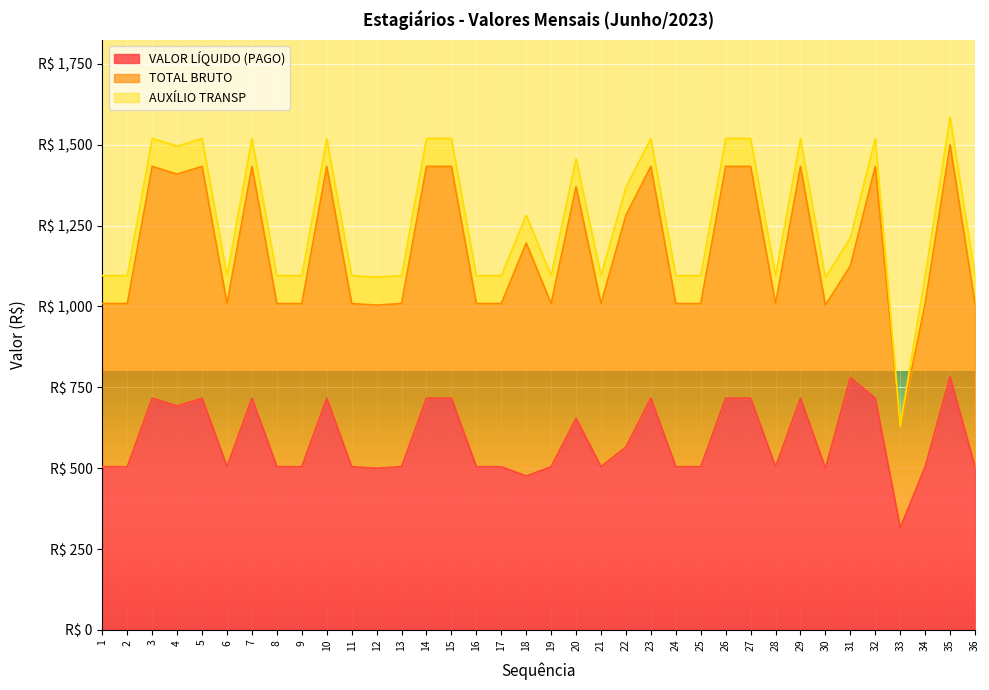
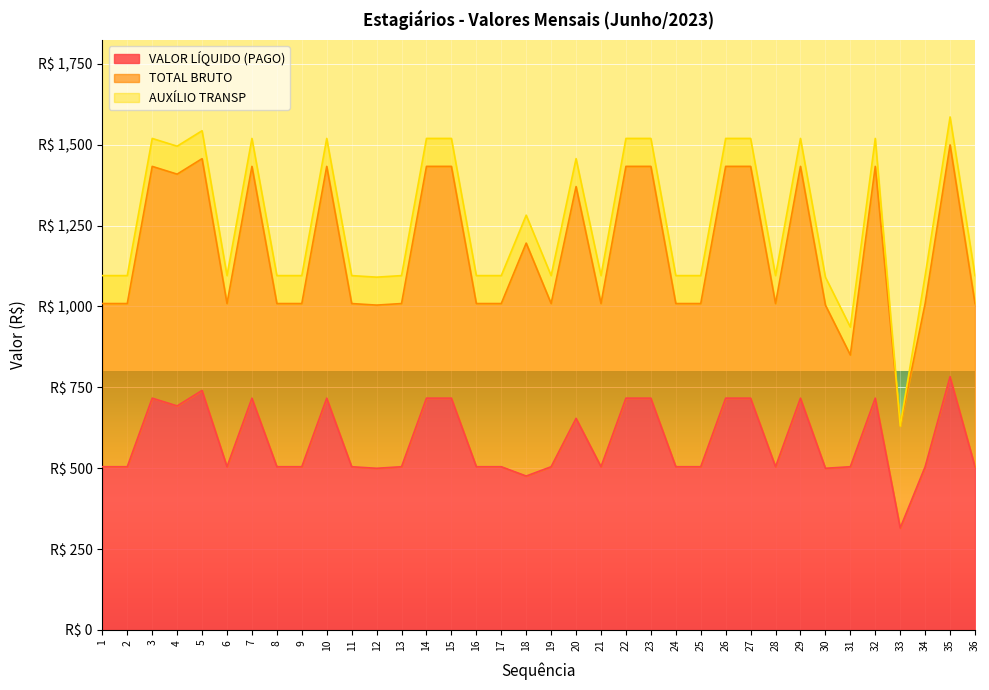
  {
    "VALOR LÍQUIDO (PAGO)": {
      "1": "R$ 500",
      "2": "R$ 500",
      "3": "R$ 720",
      "4": "R$ 690",
-     "5": "R$ 720",
+     "5": "R$ 740",
      "6": "R$ 500",
      "7": "R$ 720",
      "8": "R$ 500",
      "9": "R$ 500",
      "10": "R$ 720",
      "11": "R$ 500",
      "12": "R$ 500",
      "13": "R$ 500",
      "14": "R$ 720",
      "15": "R$ 720",
      "16": "R$ 500",
      "17": "R$ 500",
      "18": "R$ 480",
      "19": "R$ 500",
      "20": "R$ 650",
      "21": "R$ 500",
-     "22": "R$ 570",
+     "22": "R$ 720",
      "23": "R$ 720",
      "24": "R$ 500",
      "25": "R$ 500",
      "26": "R$ 720",
      "27": "R$ 720",
      "28": "R$ 500",
      "29": "R$ 720",
      "30": "R$ 500",
-     "31": "R$ 780",
+     "31": "R$ 500",
      "32": "R$ 720",
      "33": "R$ 320",
      "34": "R$ 500",
      "35": "R$ 780",
      "36": "R$ 500"
    },
    "TOTAL BRUTO": {
      "1": "R$ 500",
      "2": "R$ 500",
      "3": "R$ 720",
      "4": "R$ 720",
      "5": "R$ 720",
      "6": "R$ 500",
      "7": "R$ 720",
      "8": "R$ 500",
      "9": "R$ 500",
      "10": "R$ 720",
      "11": "R$ 500",
      "12": "R$ 500",
      "13": "R$ 500",
      "14": "R$ 720",
      "15": "R$ 720",
      "16": "R$ 500",
      "17": "R$ 500",
      "18": "R$ 720",
      "19": "R$ 500",
      "20": "R$ 720",
      "21": "R$ 500",
      "22": "R$ 720",
      "23": "R$ 720",
      "24": "R$ 500",
      "25": "R$ 500",
      "26": "R$ 720",
      "27": "R$ 720",
      "28": "R$ 500",
      "29": "R$ 720",
      "30": "R$ 500",
      "31": "R$ 350",
      "32": "R$ 720",
      "34": "R$ 500",
      "35": "R$ 720",
      "36": "R$ 500"
    },
    "AUXÍLIO TRANSP": {
      "1": "R$ 90",
      "2": "R$ 90",
      "3": "R$ 90",
      "4": "R$ 90",
      "5": "R$ 90",
      "6": "R$ 90",
      "7": "R$ 90",
      "8": "R$ 90",
      "9": "R$ 90",
      "10": "R$ 90",
      "11": "R$ 90",
      "12": "R$ 90",
      "13": "R$ 90",
      "14": "R$ 90",
      "15": "R$ 90",
      "16": "R$ 90",
      "17": "R$ 90",
      "18": "R$ 90",
      "19": "R$ 90",
      "20": "R$ 90",
      "21": "R$ 90",
      "22": "R$ 90",
      "23": "R$ 90",
      "24": "R$ 90",
      "25": "R$ 90",
      "26": "R$ 90",
      "27": "R$ 90",
      "28": "R$ 90",
      "29": "R$ 90",
      "30": "R$ 90",
      "31": "R$ 90",
      "32": "R$ 90",
      "34": "R$ 90",
      "35": "R$ 90",
      "36": "R$ 90"
    }
  }
